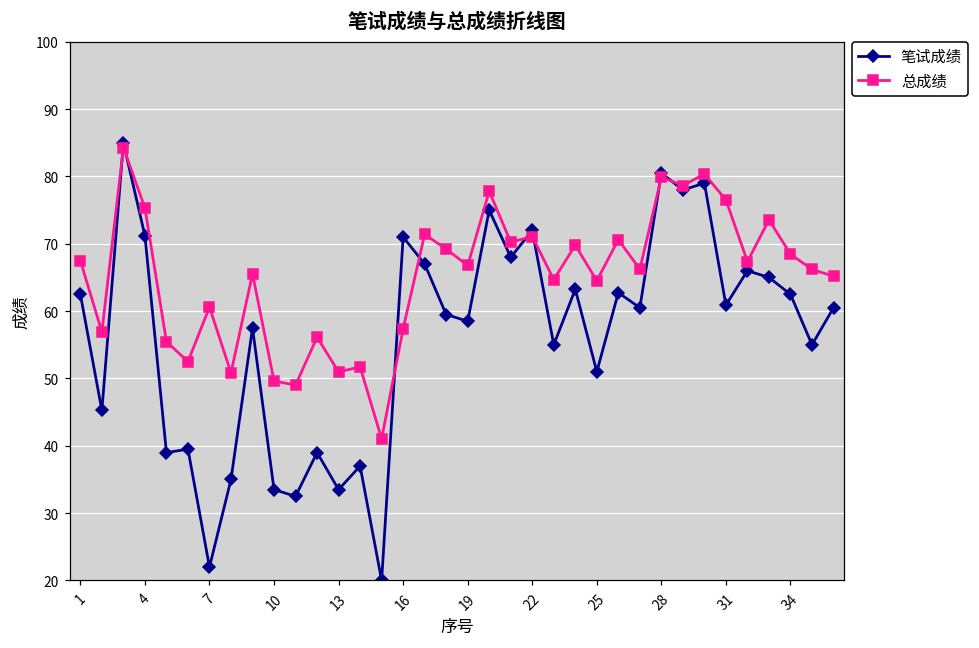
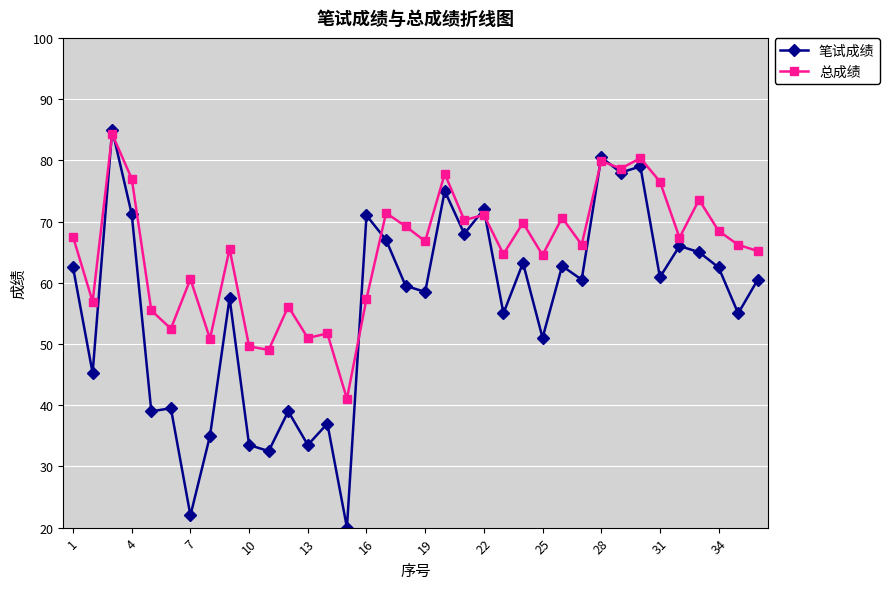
  {
    "笔试成绩": {
      "1": 63,
      "4": 71,
      "7": 22,
      "10": 34,
      "13": 34,
      "16": 71,
      "19": 59,
      "22": 72,
      "25": 51,
      "28": 81,
      "31": 61,
      "34": 63
    },
    "总成绩": {
      "1": 68,
-     "4": 75,
+     "4": 77,
      "7": 61,
      "10": 50,
      "13": 51,
      "16": 57,
      "19": 67,
      "22": 71,
      "25": 65,
      "28": 80,
      "31": 77,
      "34": 68
    }
  }
